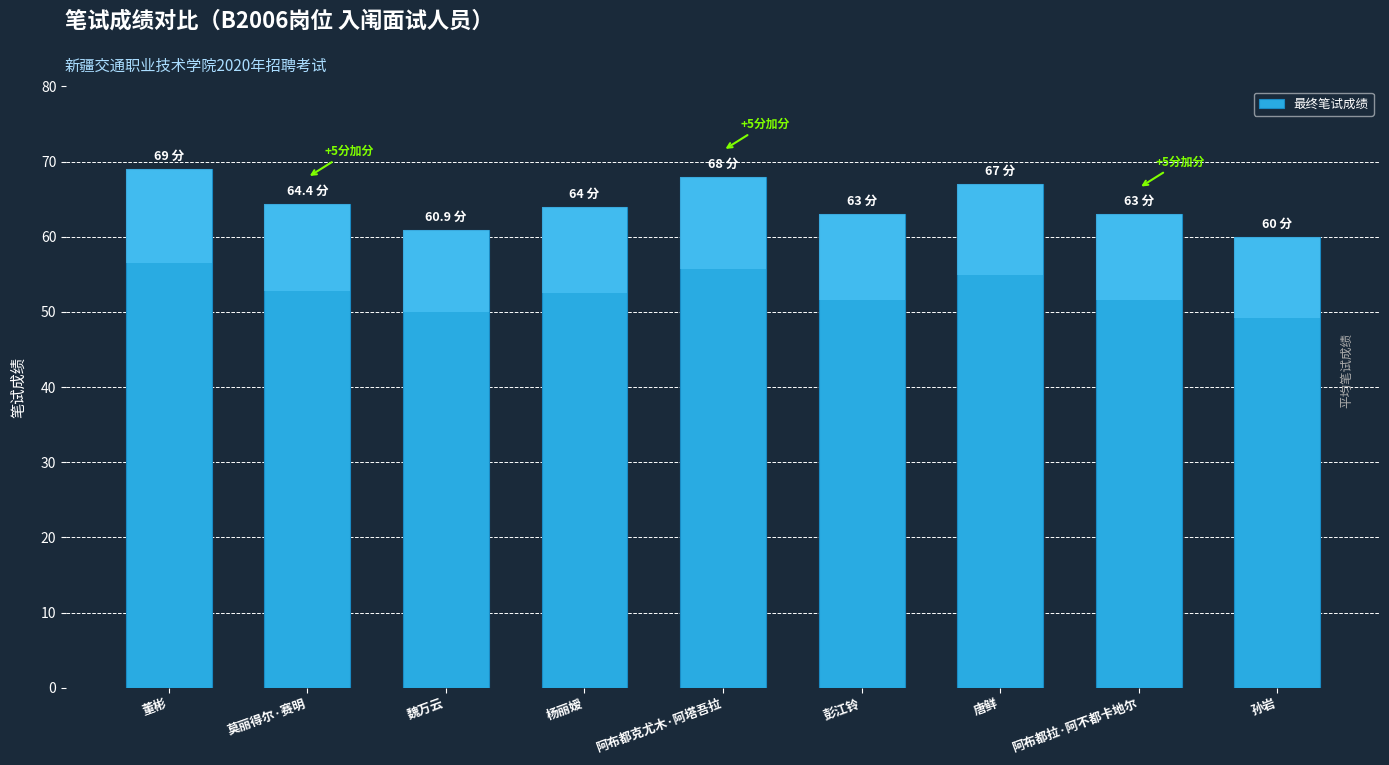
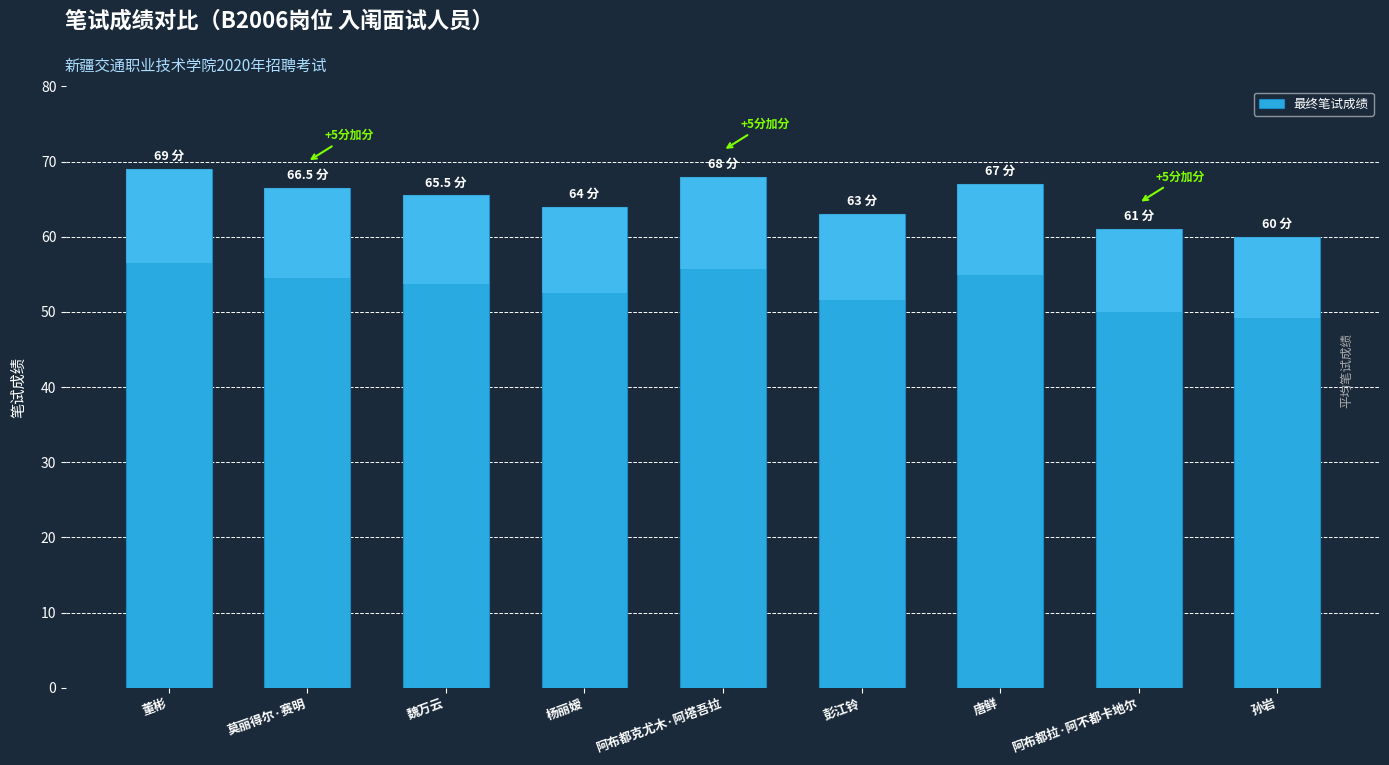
  {
    "最终笔试成绩": {
      "董彬": 69,
-     "莫丽得尔·赛明": 64.4,
-     "魏万云": 60.9,
+     "莫丽得尔·赛明": 66.5,
+     "魏万云": 65.5,
      "杨丽嫒": 64,
      "阿布都克尤木·阿塔吾拉": 68,
      "彭江铃": 63,
      "唐鲜": 67,
-     "阿布都拉·阿不都卡地尔": 63,
+     "阿布都拉·阿不都卡地尔": 61,
      "孙岩": 60
    }
  }
